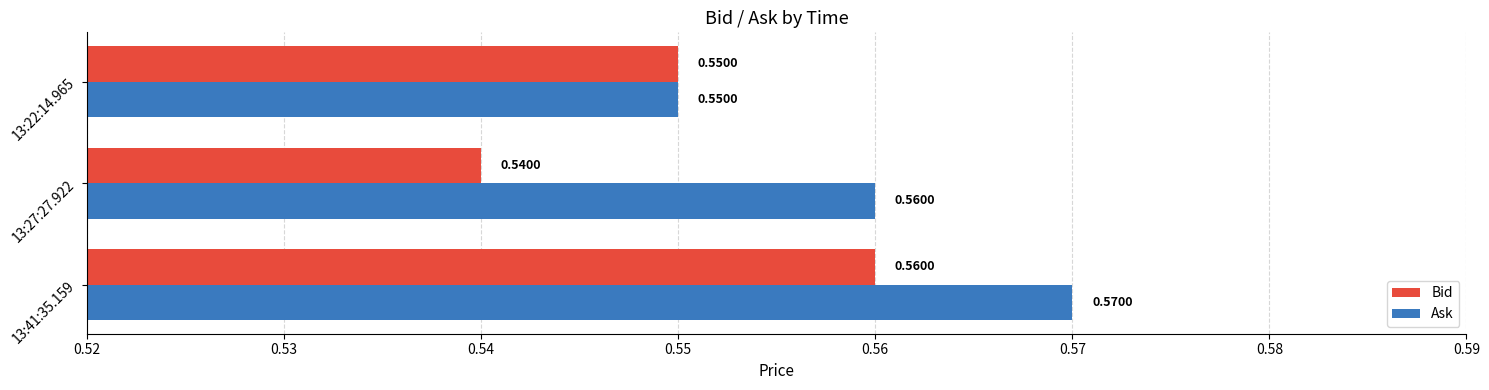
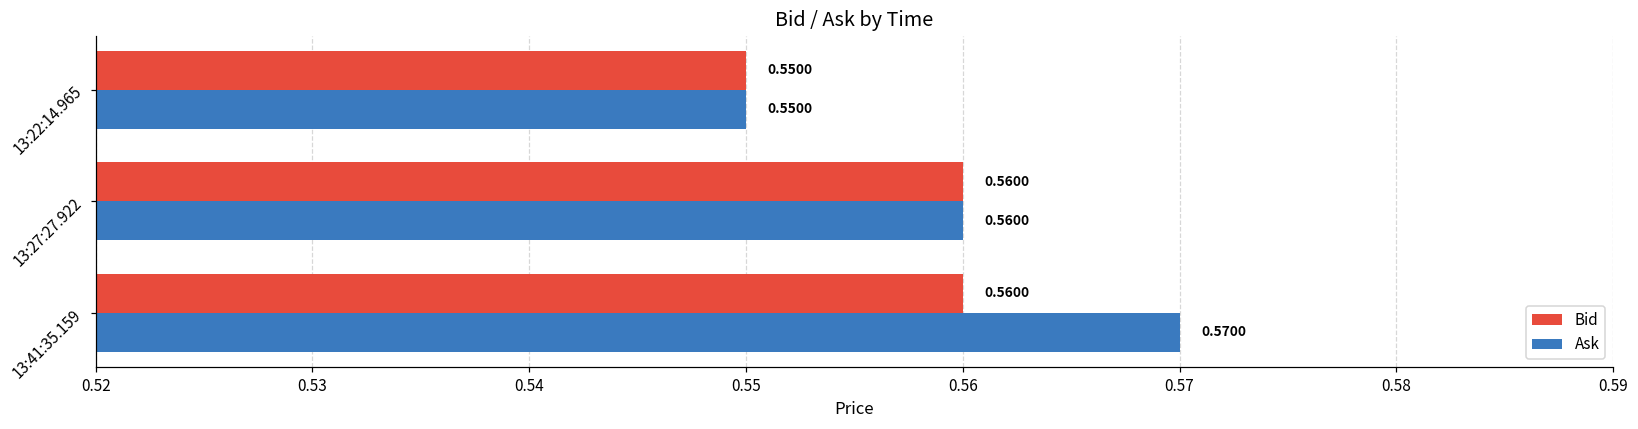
  {
    "Bid": {
      "13:22:14.965": 0.5500,
-     "13:27:27.922": 0.5400,
+     "13:27:27.922": 0.5600,
      "13:41:35.159": 0.5600
    },
    "Ask": {
      "13:22:14.965": 0.5500,
      "13:27:27.922": 0.5600,
      "13:41:35.159": 0.5700
    }
  }
